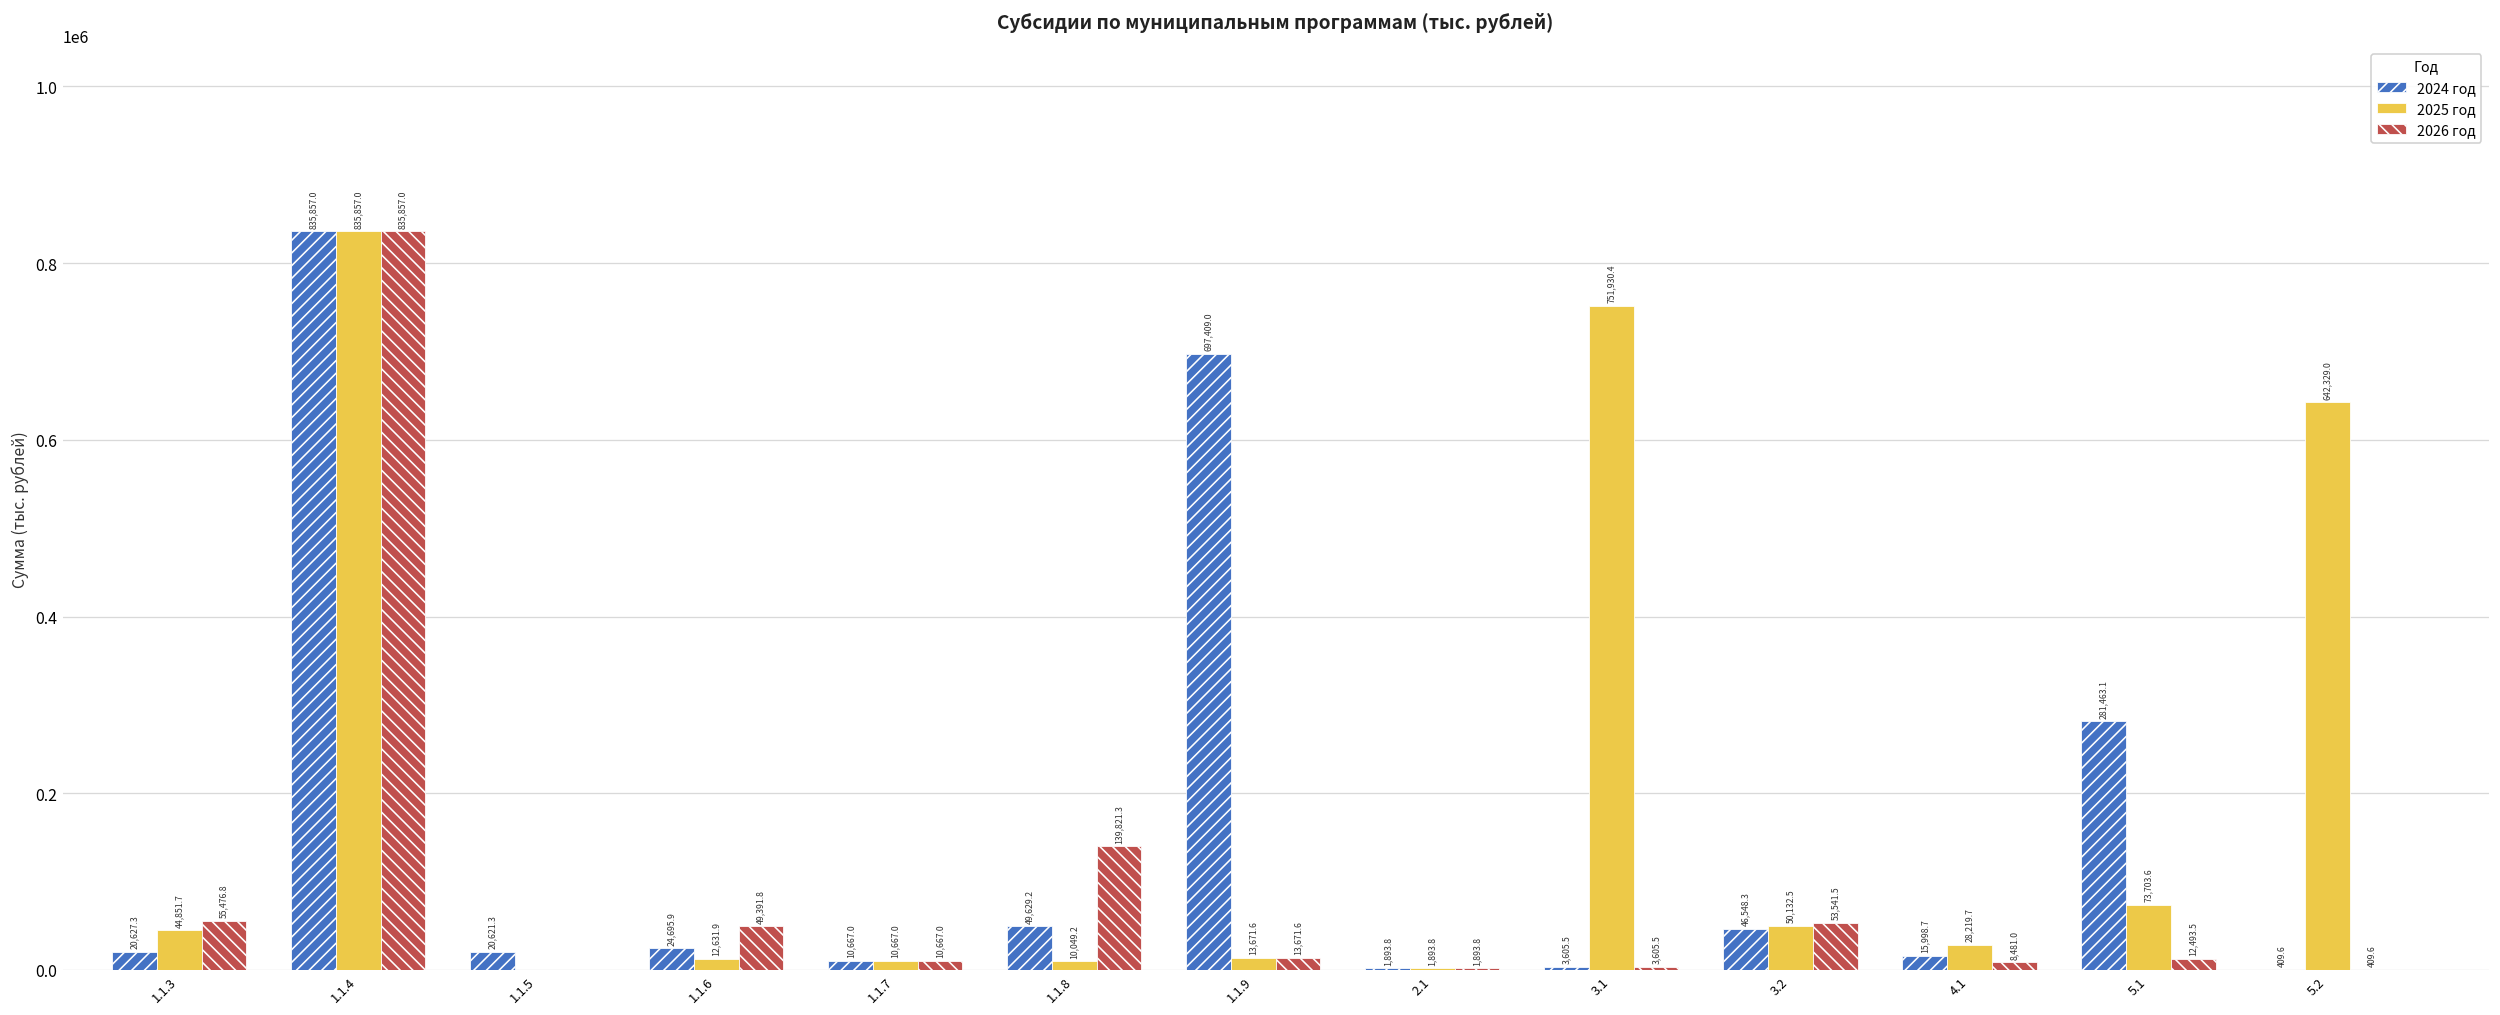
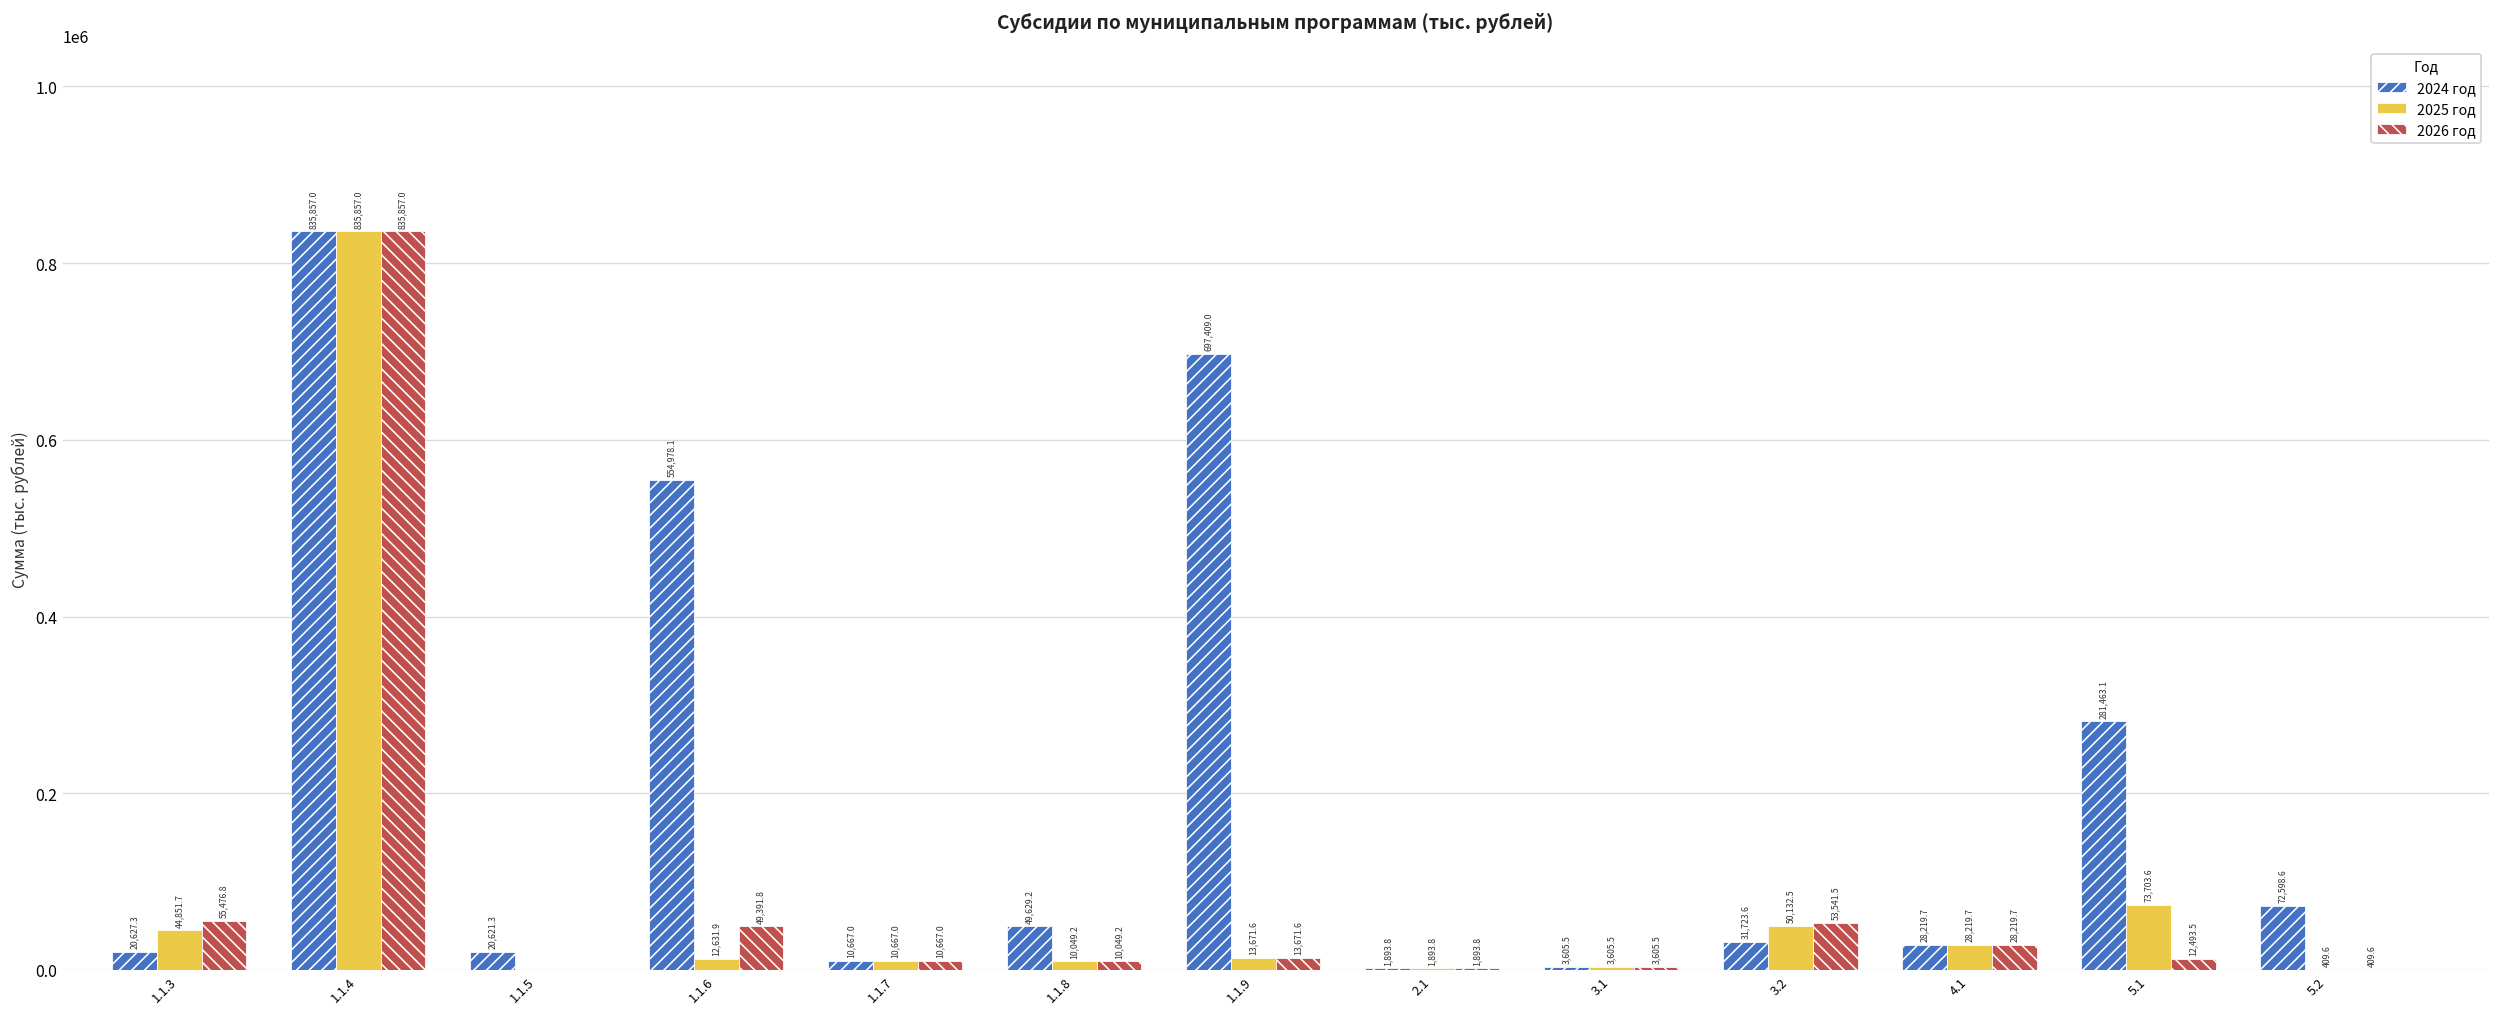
  {
    "2024 год": {
      "1.1.3": "20,627.3",
      "1.1.4": "835,857.0",
      "1.1.5": "20,621.3",
-     "1.1.6": "24,695.9",
+     "1.1.6": "554,978.1",
      "1.1.7": "10,667.0",
      "1.1.8": "49,629.2",
      "1.1.9": "697,409.0",
      "2.1": "1,893.8",
      "3.1": "3,605.5",
-     "3.2": "46,548.3",
-     "4.1": "15,998.7",
+     "3.2": "31,723.6",
+     "4.1": "28,219.7",
      "5.1": "281,463.1",
-     "5.2": "409.6"
+     "5.2": "72,598.6"
    },
    "2025 год": {
      "1.1.3": "44,851.7",
      "1.1.4": "835,857.0",
      "1.1.6": "12,631.9",
      "1.1.7": "10,667.0",
      "1.1.8": "10,049.2",
      "1.1.9": "13,671.6",
      "2.1": "1,893.8",
-     "3.1": "751,930.4",
+     "3.1": "3,605.5",
      "3.2": "50,132.5",
      "4.1": "28,219.7",
      "5.1": "73,703.6",
-     "5.2": "642,329.0"
+     "5.2": "409.6"
    },
    "2026 год": {
      "1.1.3": "55,476.8",
      "1.1.4": "835,857.0",
      "1.1.6": "49,391.8",
      "1.1.7": "10,667.0",
-     "1.1.8": "139,821.3",
+     "1.1.8": "10,049.2",
      "1.1.9": "13,671.6",
      "2.1": "1,893.8",
      "3.1": "3,605.5",
      "3.2": "53,541.5",
-     "4.1": "8,481.0",
+     "4.1": "28,219.7",
      "5.1": "12,493.5",
      "5.2": "409.6"
    }
  }
